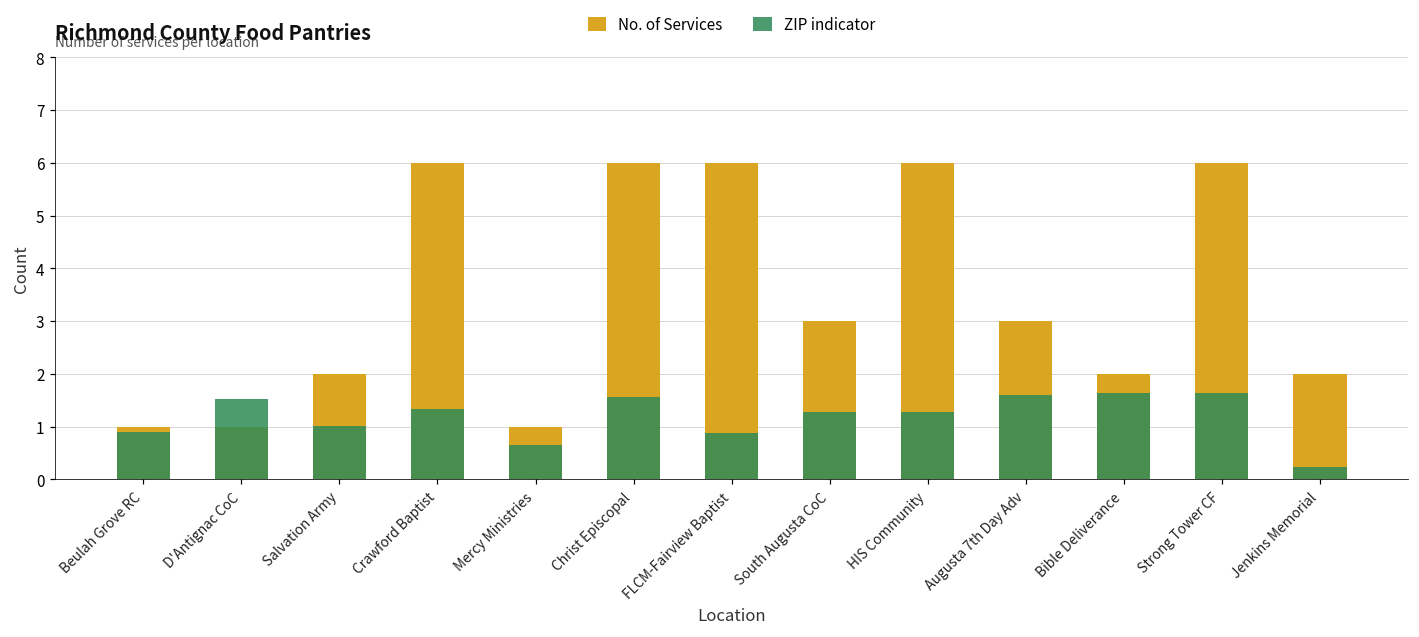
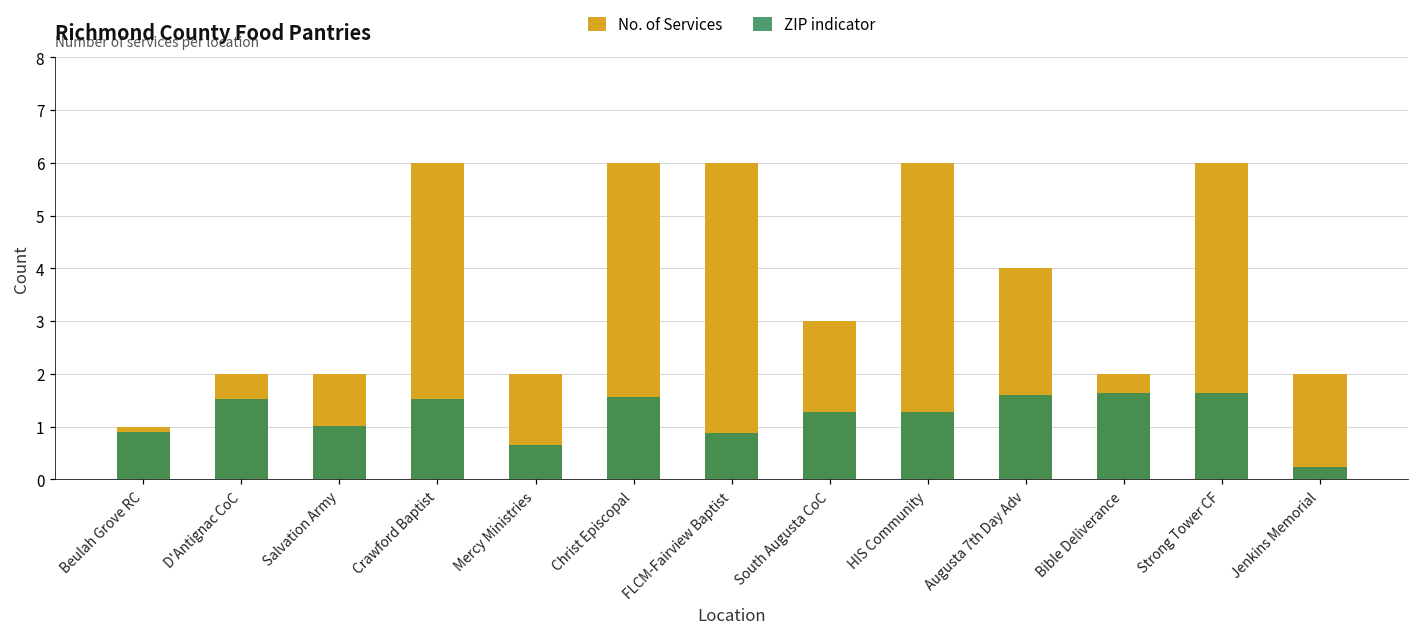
  {
    "No. of Services": {
      "Beulah Grove RC": 1,
-     "D'Antignac CoC": 1,
+     "D'Antignac CoC": 2,
      "Salvation Army": 2,
      "Crawford Baptist": 6,
-     "Mercy Ministries": 1,
+     "Mercy Ministries": 2,
      "Christ Episcopal": 6,
      "FLCM-Fairview Baptist": 6,
      "South Augusta CoC": 3,
      "HIS Community": 6,
-     "Augusta 7th Day Adv": 3,
+     "Augusta 7th Day Adv": 4,
      "Bible Deliverance": 2,
      "Strong Tower CF": 6,
      "Jenkins Memorial": 2
    },
    "ZIP indicator": {
-     "Crawford Baptist": 1.3
+     "Crawford Baptist": 1.5
    }
  }
